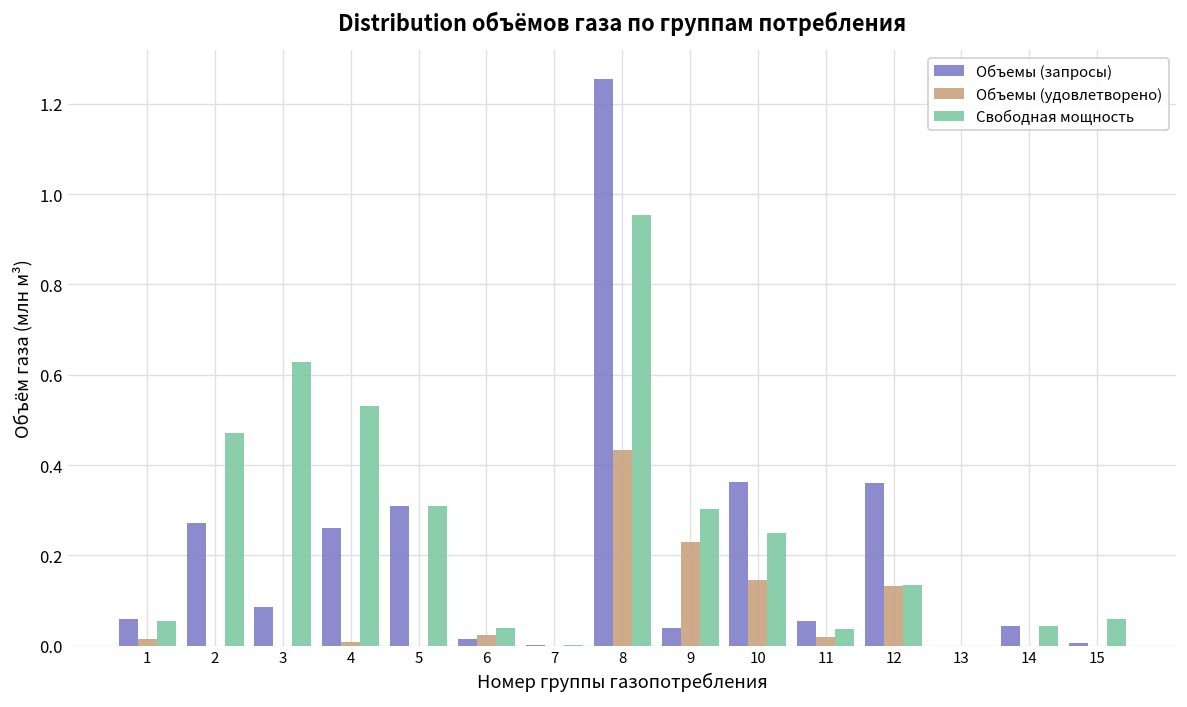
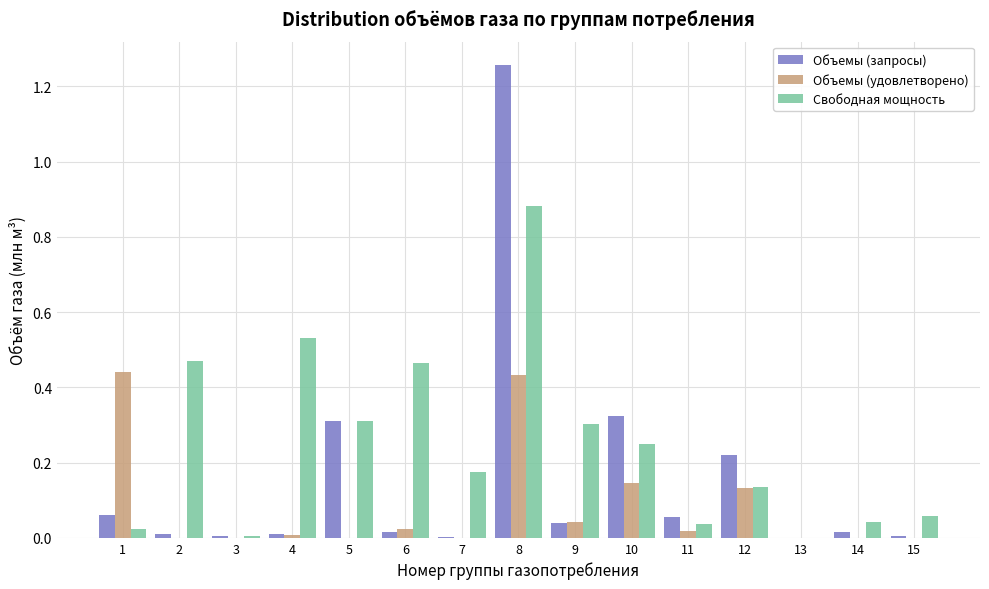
  {
    "Объемы (запросы)": {
      "1": 0.06,
-     "2": 0.27,
-     "3": 0.09,
-     "4": 0.26,
+     "2": 0.01,
+     "3": 0.01,
+     "4": 0.01,
      "5": 0.31,
      "6": 0.02,
      "8": 1.26,
      "9": 0.04,
-     "10": 0.36,
+     "10": 0.32,
      "11": 0.06,
-     "12": 0.36,
+     "12": 0.22,
      "13": 0.00,
-     "14": 0.04
+     "14": 0.02
    },
    "Объемы (удовлетворено)": {
-     "1": 0.01,
+     "1": 0.44,
      "2": 0.00,
      "3": 0.00,
      "4": 0.01,
      "5": 0.00,
      "6": 0.02,
      "7": 0.00,
      "8": 0.43,
-     "9": 0.23,
+     "9": 0.04,
      "10": 0.15,
      "11": 0.02,
      "12": 0.13,
      "13": 0.00,
      "14": 0.00,
      "15": 0.00
    },
    "Свободная мощность": {
-     "1": 0.06,
+     "1": 0.02,
      "2": 0.47,
-     "3": 0.63,
+     "3": 0.01,
      "4": 0.53,
      "5": 0.31,
-     "6": 0.04,
-     "7": 0.00,
-     "8": 0.95,
+     "6": 0.46,
+     "7": 0.18,
+     "8": 0.88,
      "9": 0.30,
      "10": 0.25,
      "11": 0.04,
      "12": 0.14,
      "13": 0.00,
      "14": 0.04,
      "15": 0.06
    }
  }
